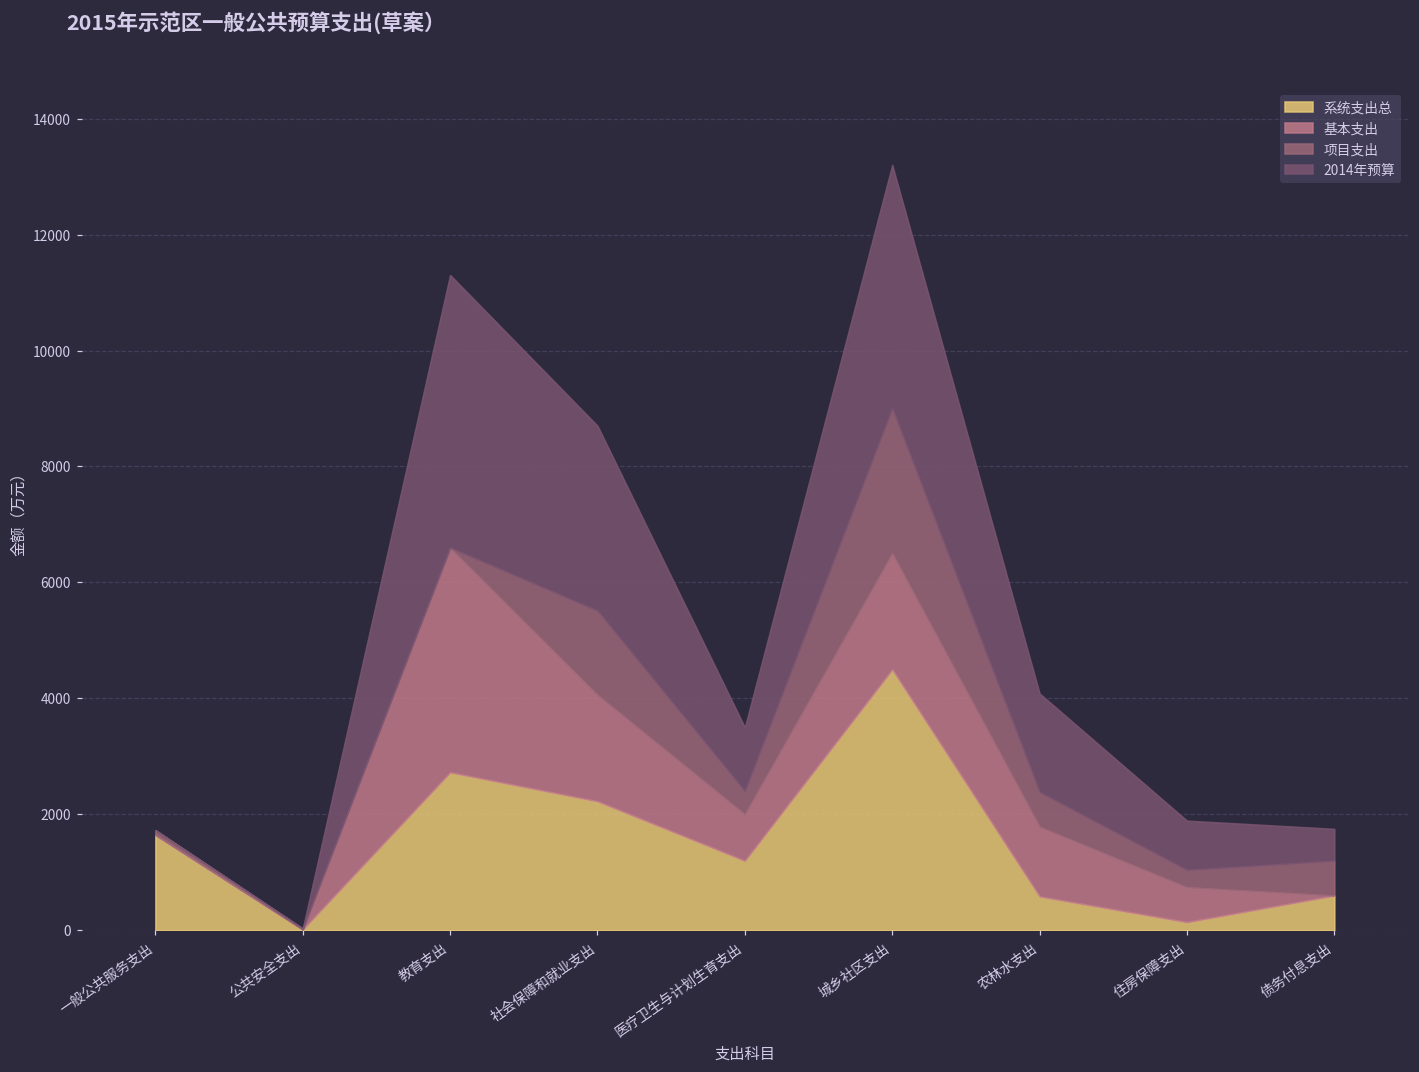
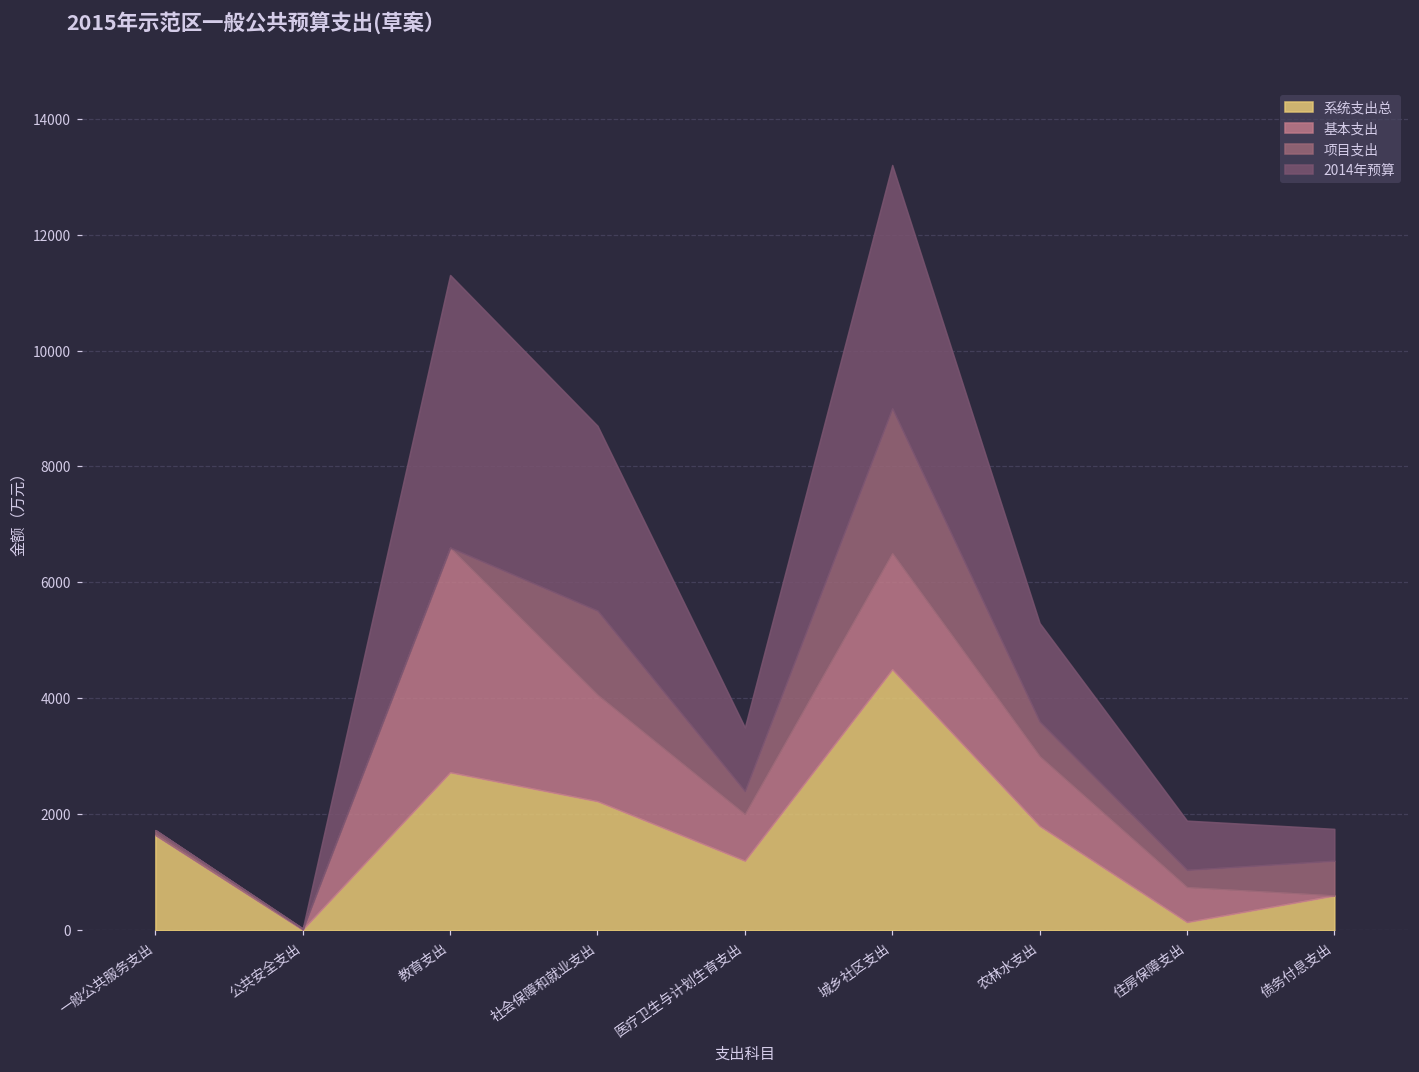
  {
    "系统支出总": {
      "教育支出": 2700,
      "社会保障和就业支出": 2200,
      "医疗卫生与计划生育支出": 1200,
      "城乡社区支出": 4500,
-     "农林水支出": 600,
+     "农林水支出": 1800,
      "住房保障支出": 100
    }
  }
